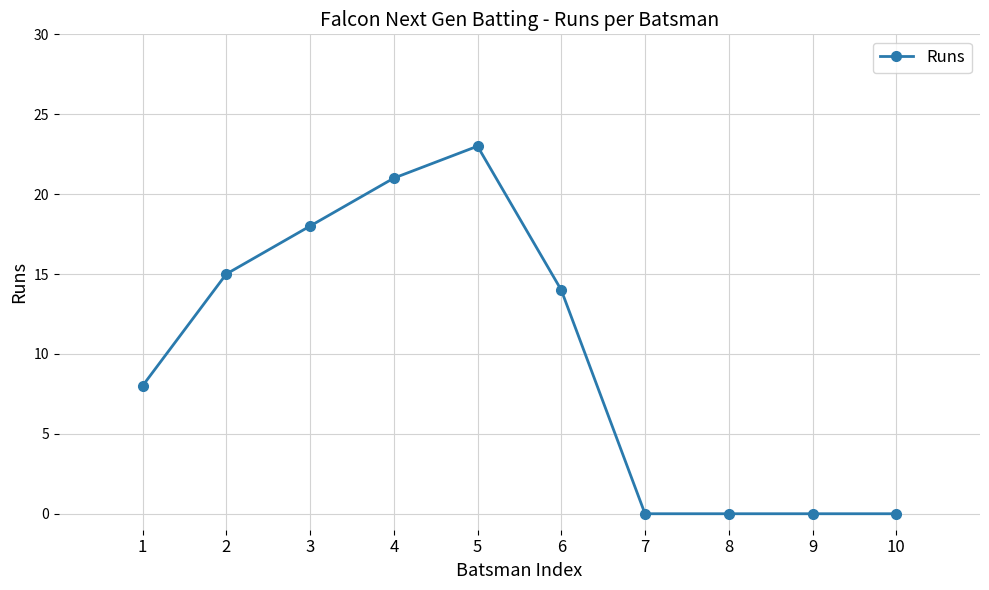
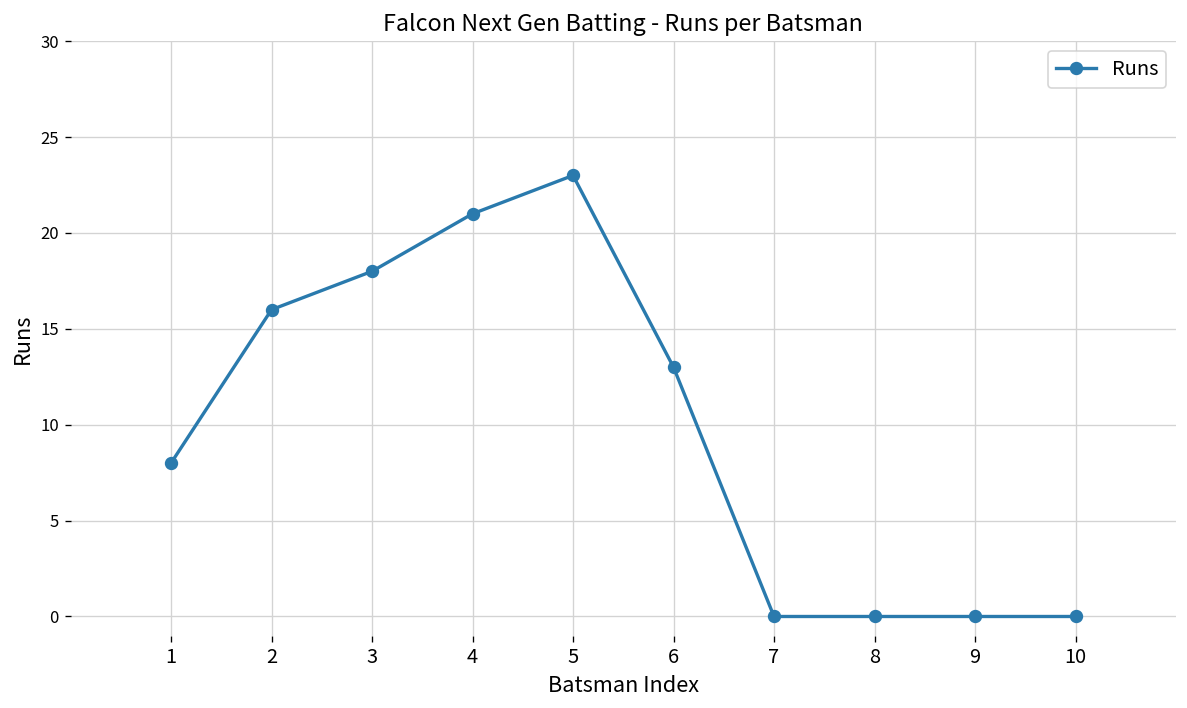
  {
    "1": 8,
-   "2": 15,
+   "2": 16,
    "3": 18,
    "4": 21,
    "5": 23,
-   "6": 14,
+   "6": 13,
    "7": 0,
    "8": 0,
    "9": 0,
    "10": 0
  }
